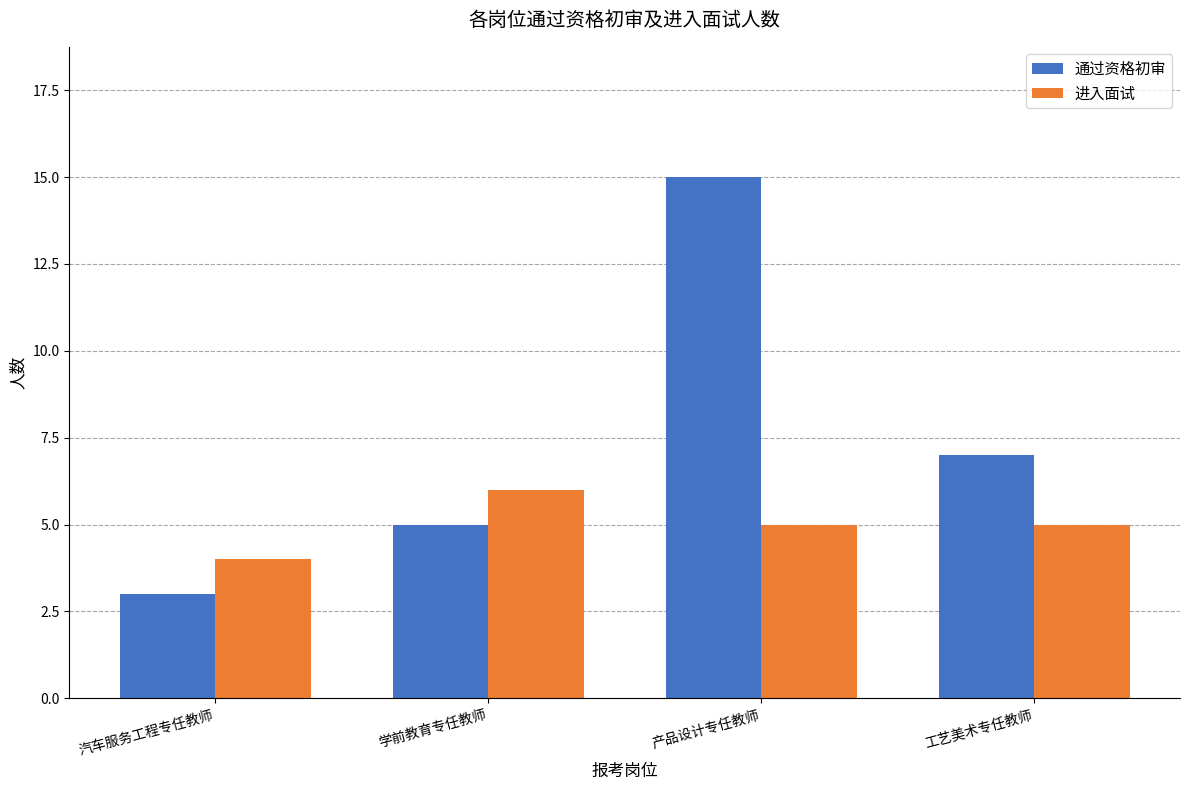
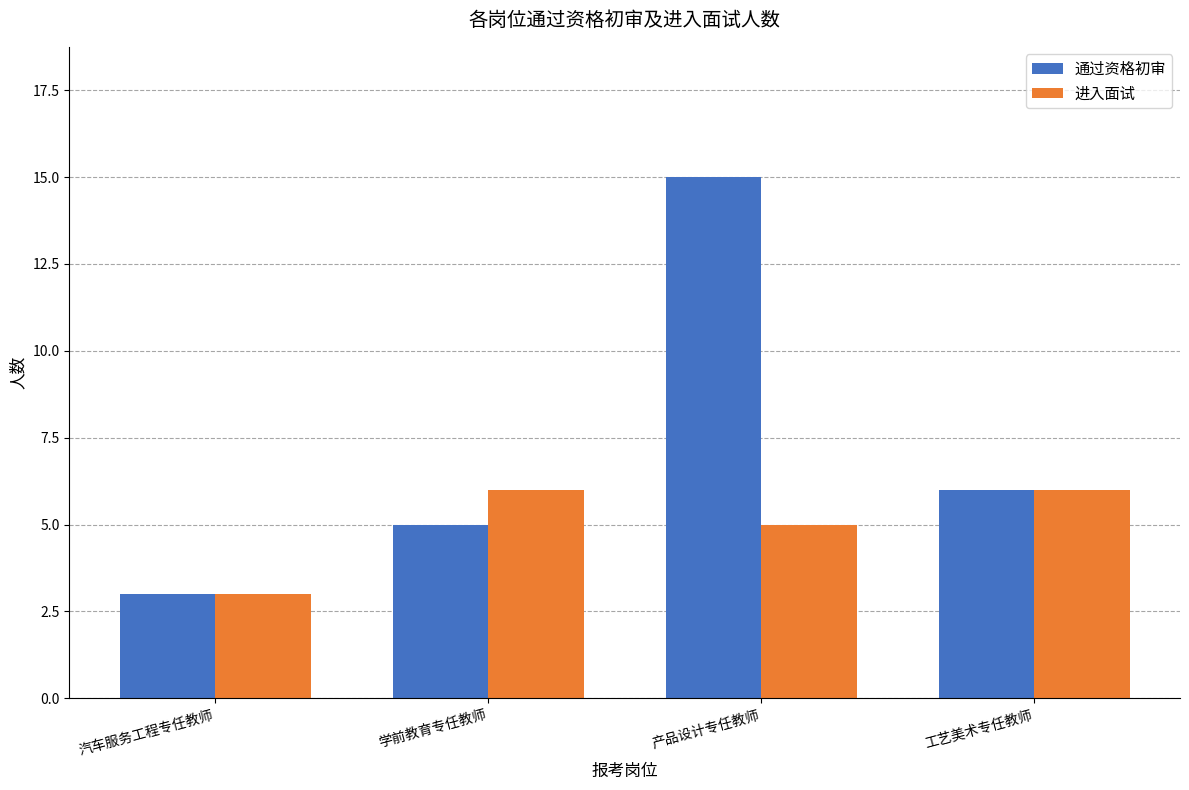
  {
    "通过资格初审": {
      "汽车服务工程专任教师": 3,
      "学前教育专任教师": 5,
      "产品设计专任教师": 15,
-     "工艺美术专任教师": 7
+     "工艺美术专任教师": 6
    },
    "进入面试": {
-     "汽车服务工程专任教师": 4,
+     "汽车服务工程专任教师": 3,
      "学前教育专任教师": 6,
      "产品设计专任教师": 5,
-     "工艺美术专任教师": 5
+     "工艺美术专任教师": 6
    }
  }
